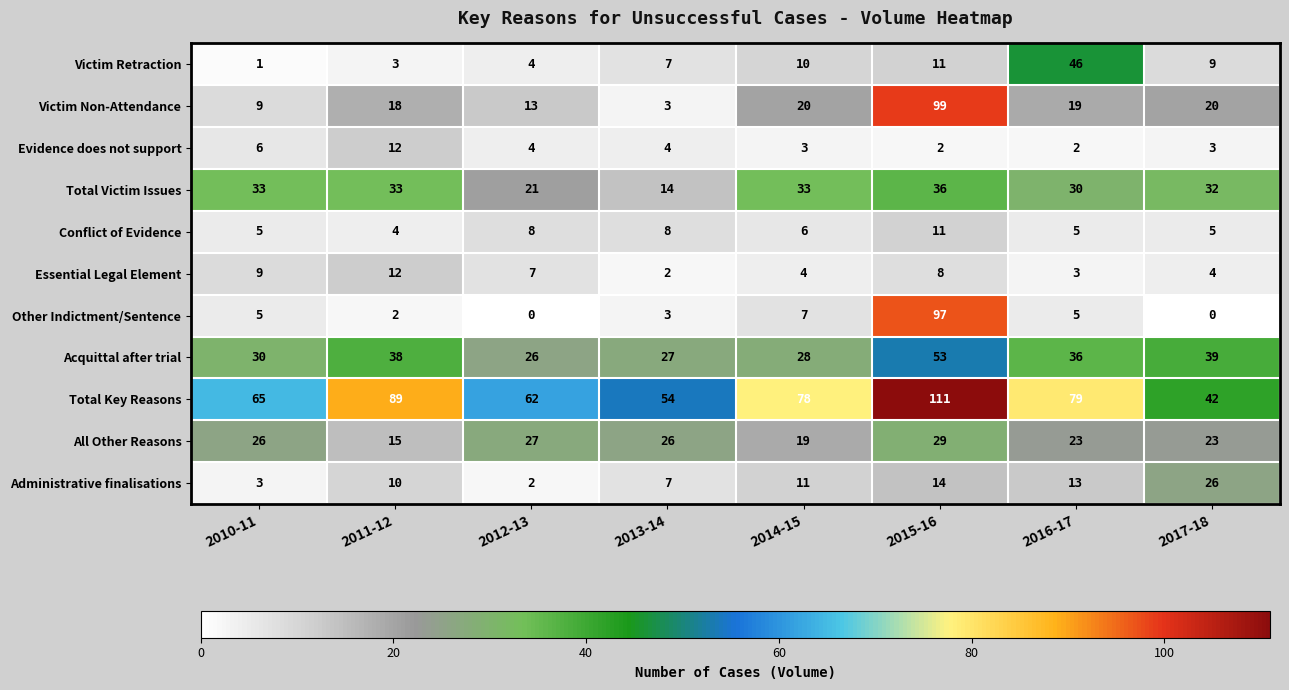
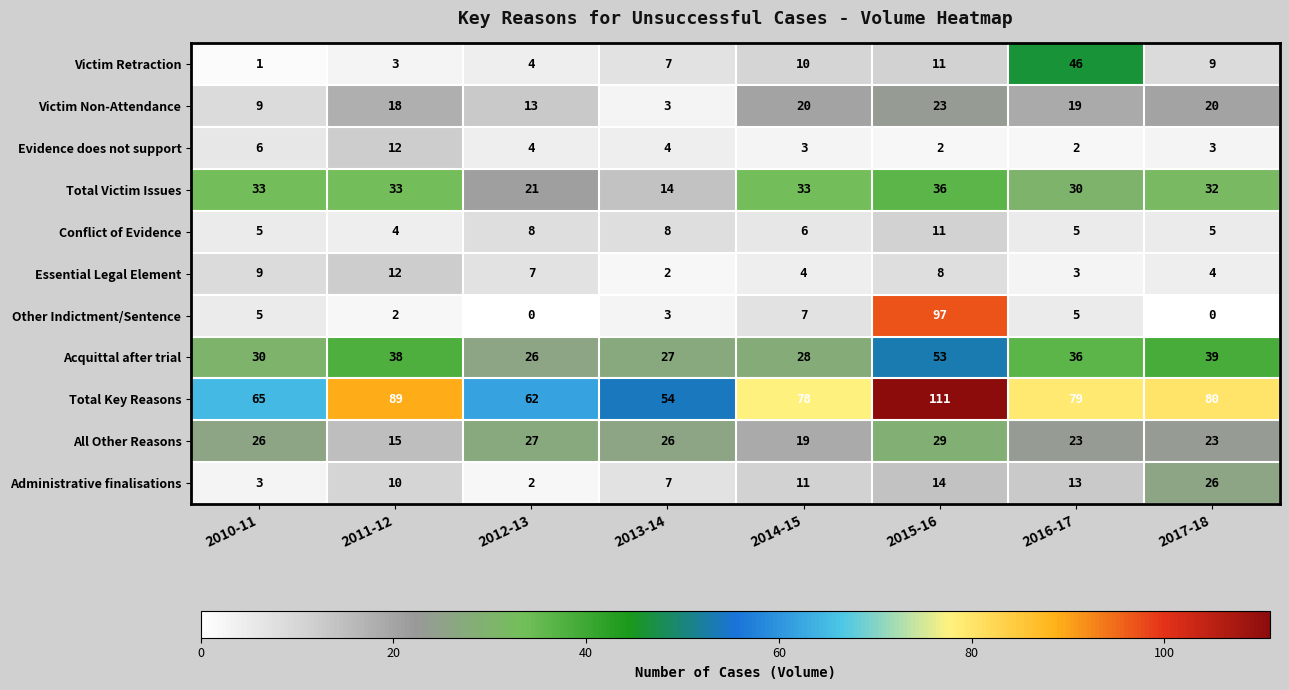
  {
    "Victim Retraction": {
      "2010-11": 1,
      "2011-12": 3,
      "2012-13": 4,
      "2013-14": 7,
      "2014-15": 10,
      "2015-16": 11,
      "2016-17": 46,
      "2017-18": 9
    },
    "Victim Non-Attendance": {
      "2010-11": 9,
      "2011-12": 18,
      "2012-13": 13,
      "2013-14": 3,
      "2014-15": 20,
-     "2015-16": 99,
+     "2015-16": 23,
      "2016-17": 19,
      "2017-18": 20
    },
    "Evidence does not support": {
      "2010-11": 6,
      "2011-12": 12,
      "2012-13": 4,
      "2013-14": 4,
      "2014-15": 3,
      "2015-16": 2,
      "2016-17": 2,
      "2017-18": 3
    },
    "Total Victim Issues": {
      "2010-11": 33,
      "2011-12": 33,
      "2012-13": 21,
      "2013-14": 14,
      "2014-15": 33,
      "2015-16": 36,
      "2016-17": 30,
      "2017-18": 32
    },
    "Conflict of Evidence": {
      "2010-11": 5,
      "2011-12": 4,
      "2012-13": 8,
      "2013-14": 8,
      "2014-15": 6,
      "2015-16": 11,
      "2016-17": 5,
      "2017-18": 5
    },
    "Essential Legal Element": {
      "2010-11": 9,
      "2011-12": 12,
      "2012-13": 7,
      "2013-14": 2,
      "2014-15": 4,
      "2015-16": 8,
      "2016-17": 3,
      "2017-18": 4
    },
    "Other Indictment/Sentence": {
      "2010-11": 5,
      "2011-12": 2,
      "2012-13": 0,
      "2013-14": 3,
      "2014-15": 7,
      "2015-16": 97,
      "2016-17": 5,
      "2017-18": 0
    },
    "Acquittal after trial": {
      "2010-11": 30,
      "2011-12": 38,
      "2012-13": 26,
      "2013-14": 27,
      "2014-15": 28,
      "2015-16": 53,
      "2016-17": 36,
      "2017-18": 39
    },
    "Total Key Reasons": {
      "2010-11": 65,
      "2011-12": 89,
      "2012-13": 62,
      "2013-14": 54,
      "2014-15": 78,
      "2015-16": 111,
      "2016-17": 79,
-     "2017-18": 42
+     "2017-18": 80
    },
    "All Other Reasons": {
      "2010-11": 26,
      "2011-12": 15,
      "2012-13": 27,
      "2013-14": 26,
      "2014-15": 19,
      "2015-16": 29,
      "2016-17": 23,
      "2017-18": 23
    },
    "Administrative finalisations": {
      "2010-11": 3,
      "2011-12": 10,
      "2012-13": 2,
      "2013-14": 7,
      "2014-15": 11,
      "2015-16": 14,
      "2016-17": 13,
      "2017-18": 26
    }
  }
